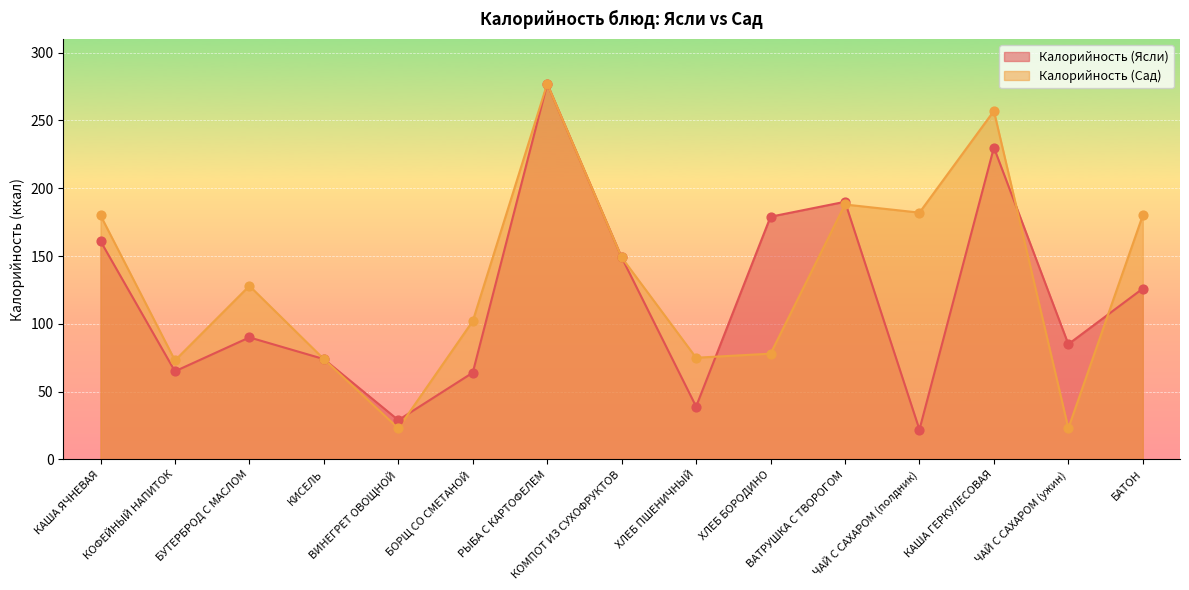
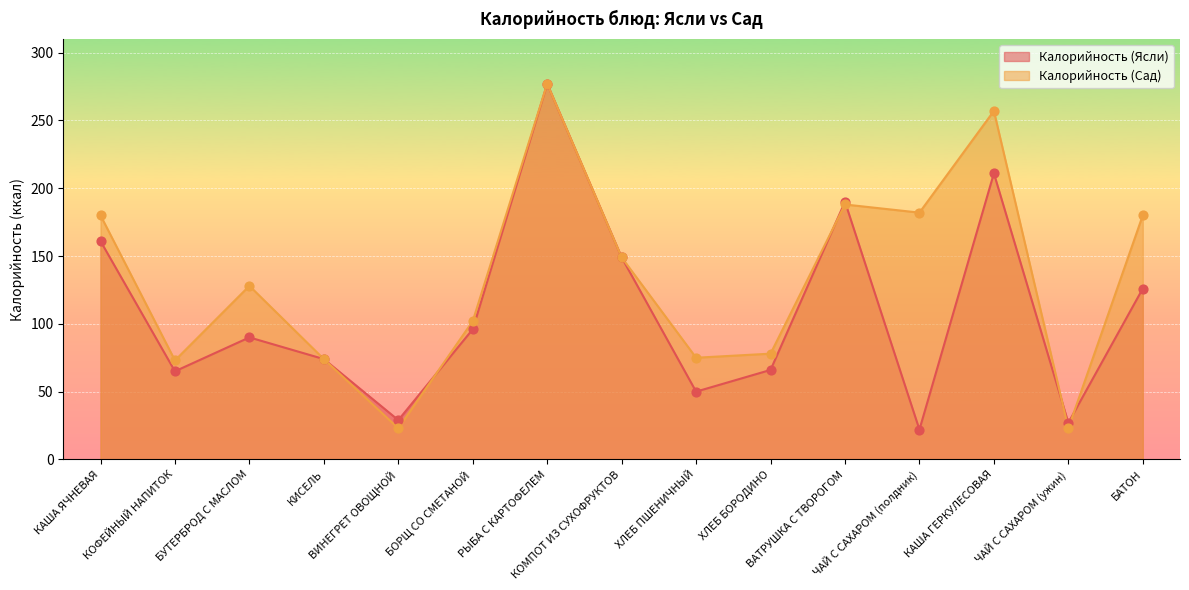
  {
    "Калорийность (Ясли)": {
      "КАША ЯЧНЕВАЯ": 161,
      "КОФЕЙНЫЙ НАПИТОК": 65,
      "БУТЕРБРОД С МАСЛОМ": 90,
      "ВИНЕГРЕТ ОВОЩНОЙ": 29,
-     "БОРЩ СО СМЕТАНОЙ": 64,
-     "ХЛЕБ ПШЕНИЧНЫЙ": 39,
-     "ХЛЕБ БОРОДИНО": 179,
+     "БОРЩ СО СМЕТАНОЙ": 96,
+     "ХЛЕБ ПШЕНИЧНЫЙ": 50,
+     "ХЛЕБ БОРОДИНО": 66,
      "ВАТРУШКА С ТВОРОГОМ": 190,
      "ЧАЙ С САХАРОМ (полдник)": 22,
-     "КАША ГЕРКУЛЕСОВАЯ": 230,
-     "ЧАЙ С САХАРОМ (ужин)": 85,
+     "КАША ГЕРКУЛЕСОВАЯ": 211,
+     "ЧАЙ С САХАРОМ (ужин)": 27,
      "БАТОН": 126
    },
    "Калорийность (Сад)": {
      "КАША ЯЧНЕВАЯ": 180,
      "КОФЕЙНЫЙ НАПИТОК": 73,
      "БУТЕРБРОД С МАСЛОМ": 128,
      "ВИНЕГРЕТ ОВОЩНОЙ": 23,
      "БОРЩ СО СМЕТАНОЙ": 102,
      "ХЛЕБ ПШЕНИЧНЫЙ": 75,
      "ХЛЕБ БОРОДИНО": 78,
      "ВАТРУШКА С ТВОРОГОМ": 188,
      "ЧАЙ С САХАРОМ (полдник)": 182,
      "КАША ГЕРКУЛЕСОВАЯ": 257,
      "ЧАЙ С САХАРОМ (ужин)": 23,
      "БАТОН": 180
    }
  }
